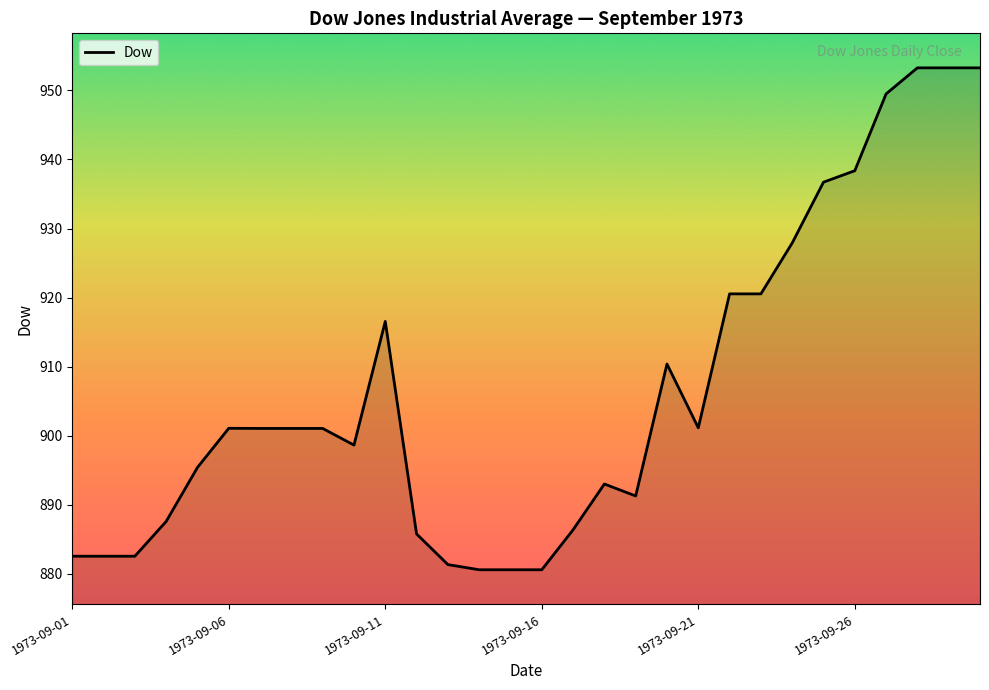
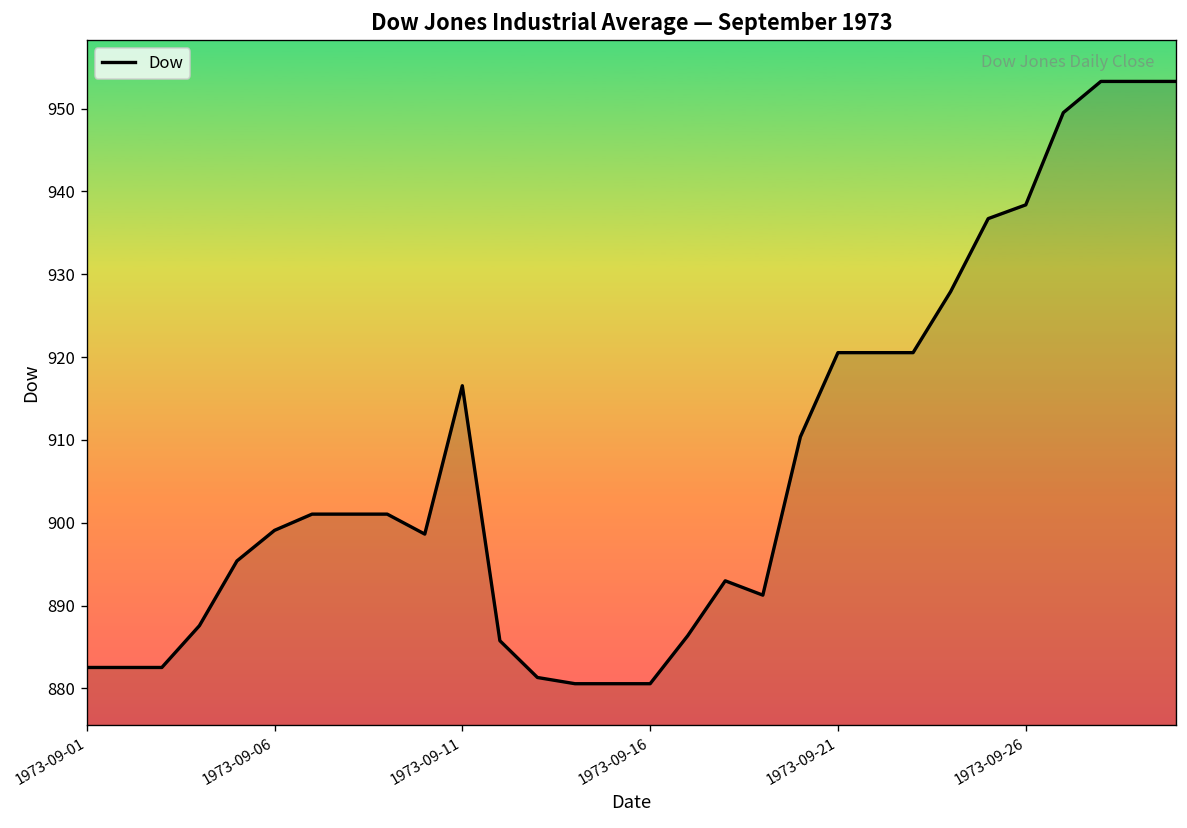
  {
    "1973-09-01": 883,
-   "1973-09-06": 901,
+   "1973-09-06": 899,
    "1973-09-11": 917,
    "1973-09-16": 881,
-   "1973-09-21": 901,
+   "1973-09-21": 921,
    "1973-09-26": 938
  }
